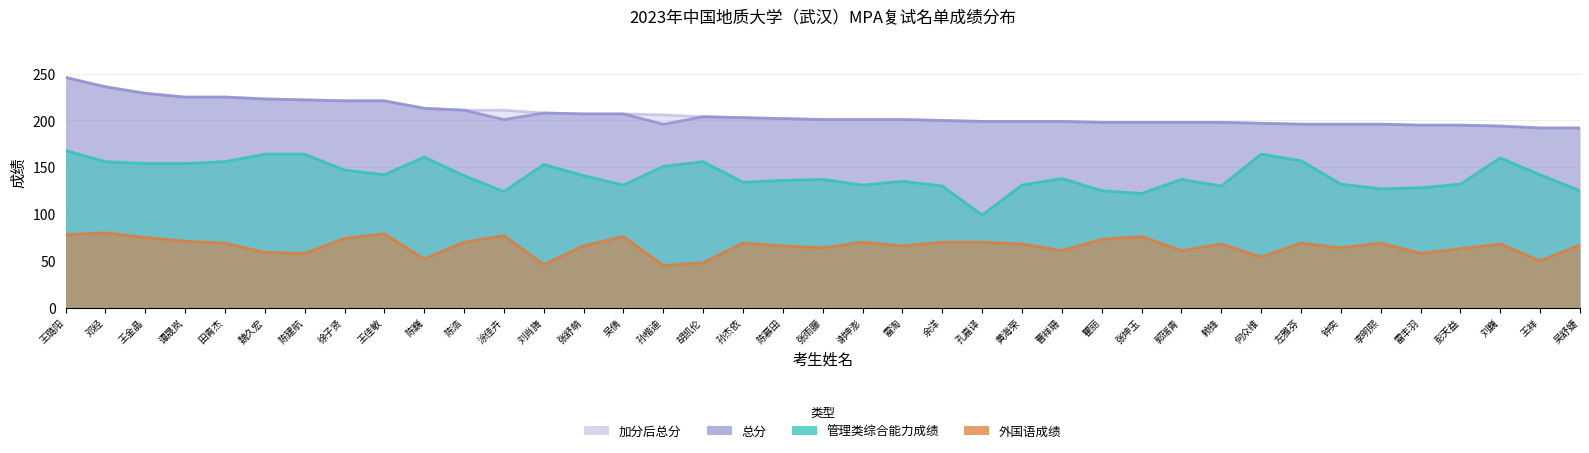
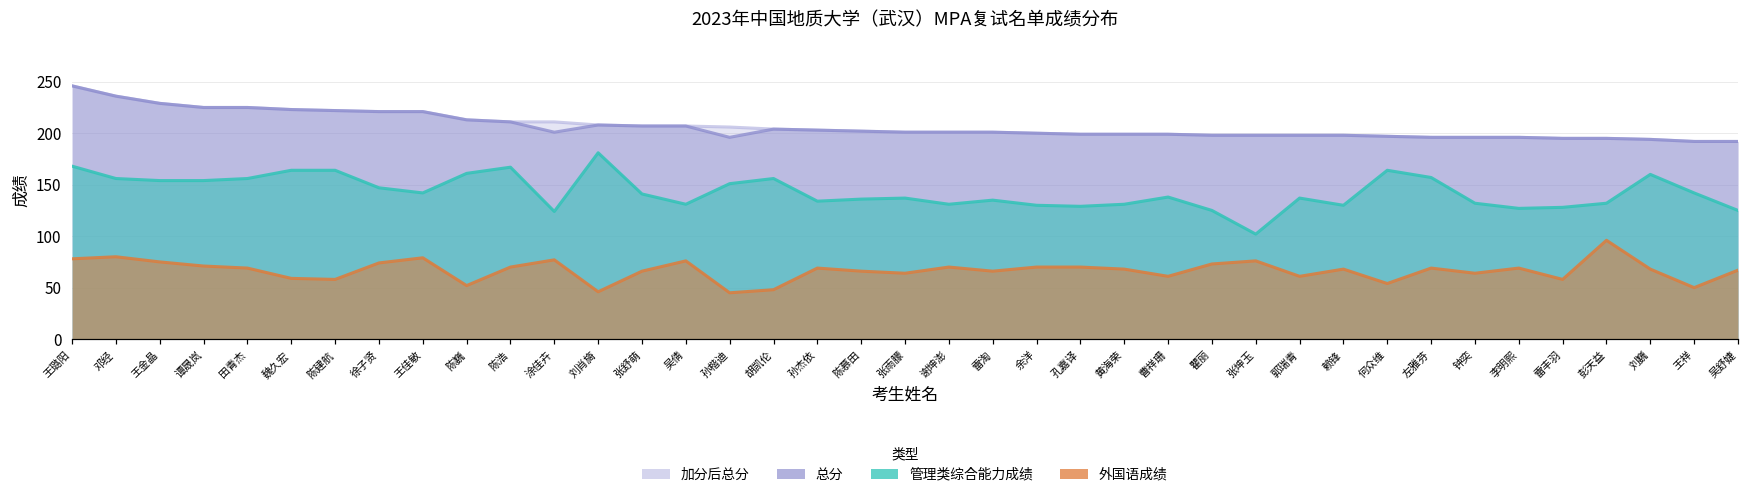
  {
    "管理类综合能力成绩": {
      "王璐阳": 170,
      "邓经": 160,
      "王金晶": 150,
      "谭晟岚": 150,
      "田青杰": 160,
      "魏久宏": 160,
      "陈建航": 160,
      "徐子贤": 150,
      "王佳敏": 140,
      "陈巍": 160,
-     "陈浩": 140,
+     "陈浩": 170,
      "涂佳卉": 120,
-     "刘肖旖": 150,
+     "刘肖旖": 180,
      "张舒萌": 140,
      "吴倩": 130,
      "孙楷迪": 150,
      "胡凯伦": 160,
      "孙杰依": 130,
      "陈慕田": 140,
      "张雨朦": 140,
      "谢坤澎": 130,
      "雷淘": 140,
      "余洋": 130,
-     "孔嘉译": 100,
+     "孔嘉译": 130,
      "黄海荣": 130,
      "曹祥珊": 140,
      "瞿丽": 130,
-     "张坤玉": 120,
+     "张坤玉": 100,
      "郭瑞青": 140,
      "赖锋": 130,
      "何众维": 160,
      "左雅芬": 160,
      "钟奕": 130,
      "李明熙": 130,
      "雷丰羽": 130,
      "彭天益": 130,
      "刘巍": 160,
      "王祥": 140,
      "吴舒婕": 130
    },
    "外国语成绩": {
      "王璐阳": 80,
      "邓经": 80,
      "王金晶": 80,
      "谭晟岚": 70,
      "田青杰": 70,
      "魏久宏": 60,
      "陈建航": 60,
      "徐子贤": 70,
      "王佳敏": 80,
      "陈巍": 50,
      "陈浩": 70,
      "涂佳卉": 80,
      "刘肖旖": 50,
      "张舒萌": 70,
      "吴倩": 80,
      "孙楷迪": 50,
      "胡凯伦": 50,
      "孙杰依": 70,
      "陈慕田": 70,
      "张雨朦": 60,
      "谢坤澎": 70,
      "雷淘": 70,
      "余洋": 70,
      "孔嘉译": 70,
      "黄海荣": 70,
      "曹祥珊": 60,
      "瞿丽": 70,
      "张坤玉": 80,
      "郭瑞青": 60,
      "赖锋": 70,
      "何众维": 50,
      "左雅芬": 70,
      "钟奕": 60,
      "李明熙": 70,
      "雷丰羽": 60,
-     "彭天益": 60,
+     "彭天益": 100,
      "刘巍": 70,
      "王祥": 50,
      "吴舒婕": 70
    }
  }
